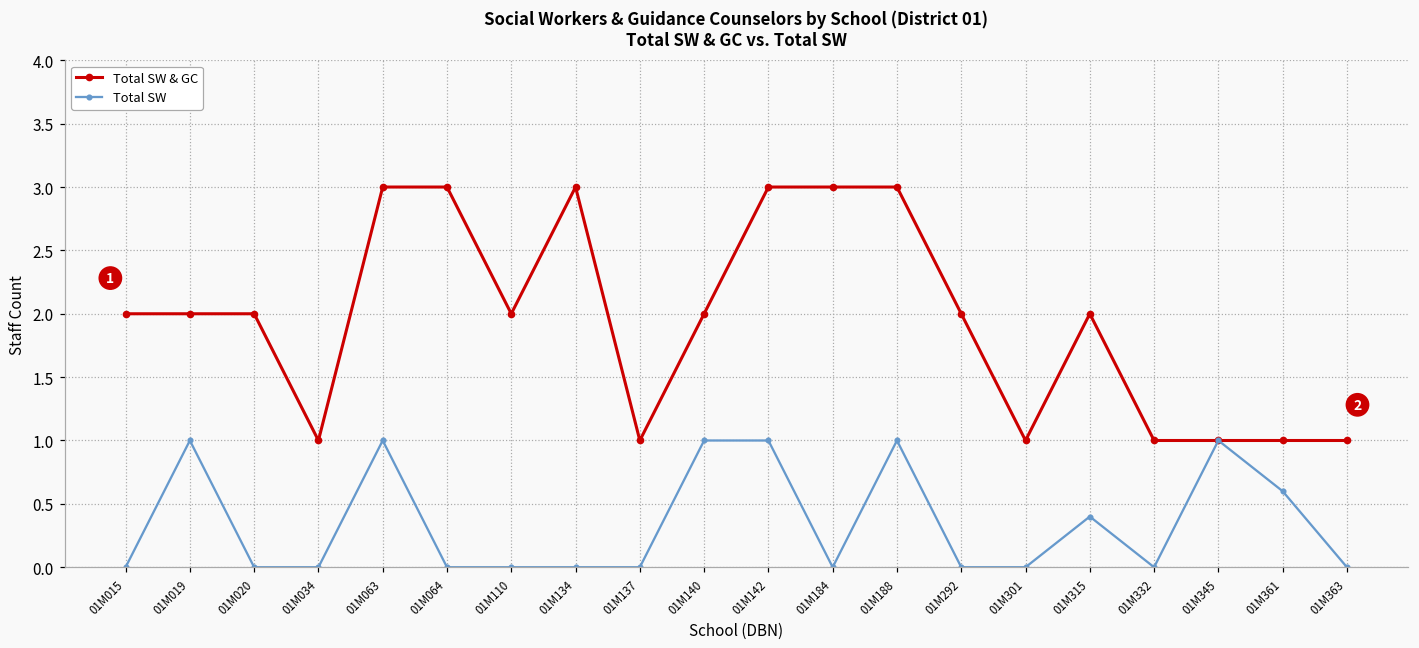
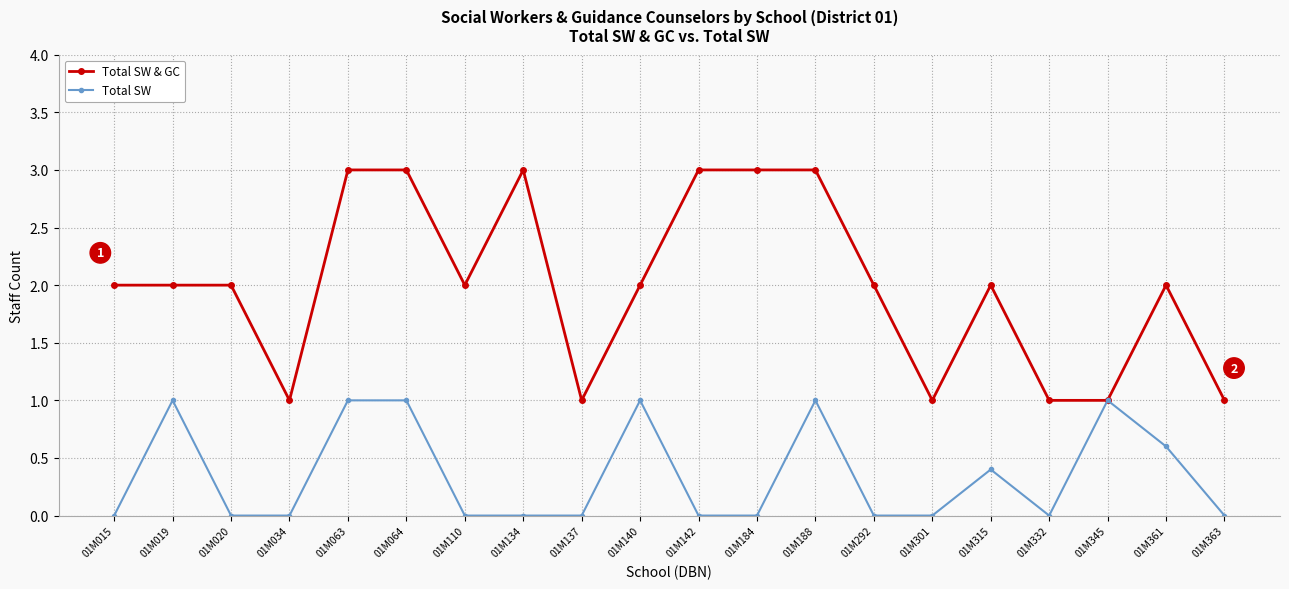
  {
    "Total SW & GC": {
      "01M015": 2,
      "01M019": 2,
      "01M020": 2,
      "01M034": 1,
      "01M063": 3,
      "01M064": 3,
      "01M110": 2,
      "01M134": 3,
      "01M137": 1,
      "01M140": 2,
      "01M142": 3,
      "01M184": 3,
      "01M188": 3,
      "01M292": 2,
      "01M301": 1,
      "01M315": 2,
      "01M332": 1,
-     "01M361": 1,
+     "01M361": 2,
      "01M363": 1
    },
    "Total SW": {
      "01M015": 0,
      "01M019": 1,
      "01M020": 0,
      "01M034": 0,
      "01M063": 1,
-     "01M064": 0,
+     "01M064": 1,
      "01M110": 0,
      "01M134": 0,
      "01M137": 0,
      "01M140": 1,
-     "01M142": 1,
+     "01M142": 0,
      "01M184": 0,
      "01M188": 1,
      "01M292": 0,
      "01M301": 0,
      "01M315": 0.40,
      "01M332": 0,
      "01M361": 0.60,
      "01M363": 0
    }
  }
